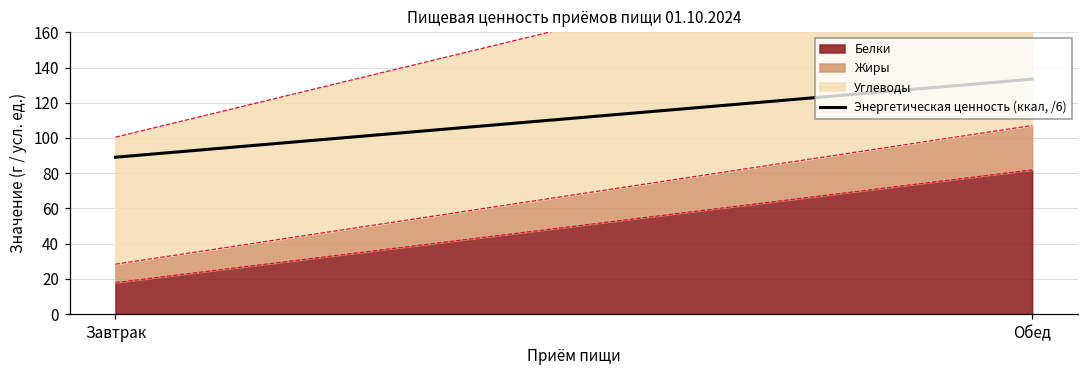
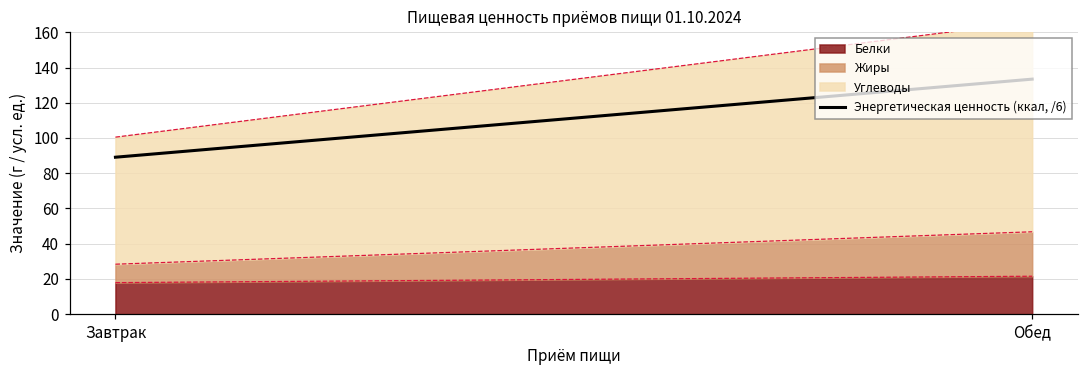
  {
    "Белки": {
      "Завтрак": 18,
-     "Обед": 82
+     "Обед": 22
    },
    "Жиры": {
      "Завтрак": 10,
      "Обед": 25
    },
    "Углеводы": {
      "Завтрак": 72
    },
    "Энергетическая ценность (ккал, /6)": {
      "Завтрак": 89
    }
  }
